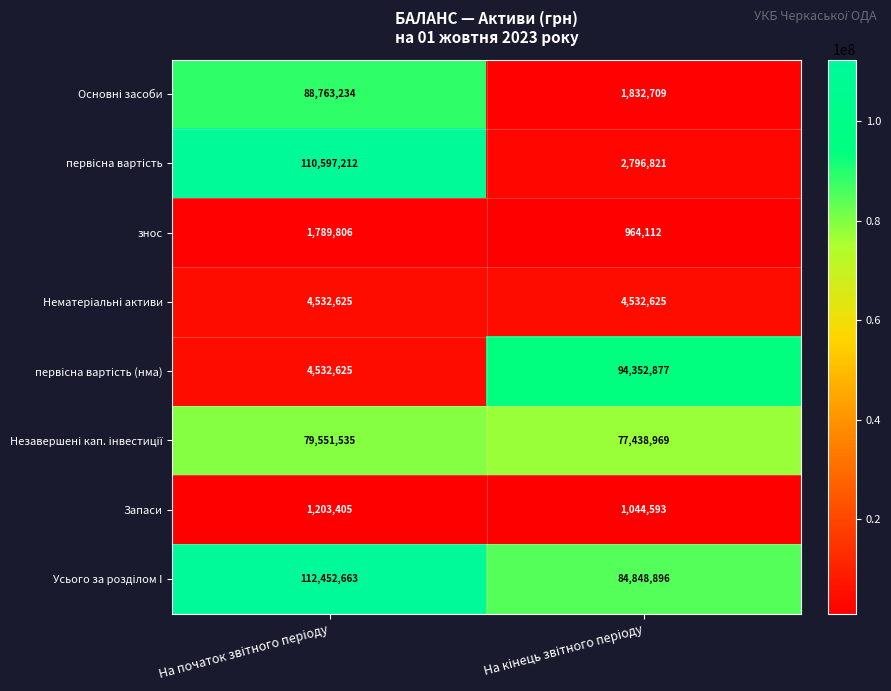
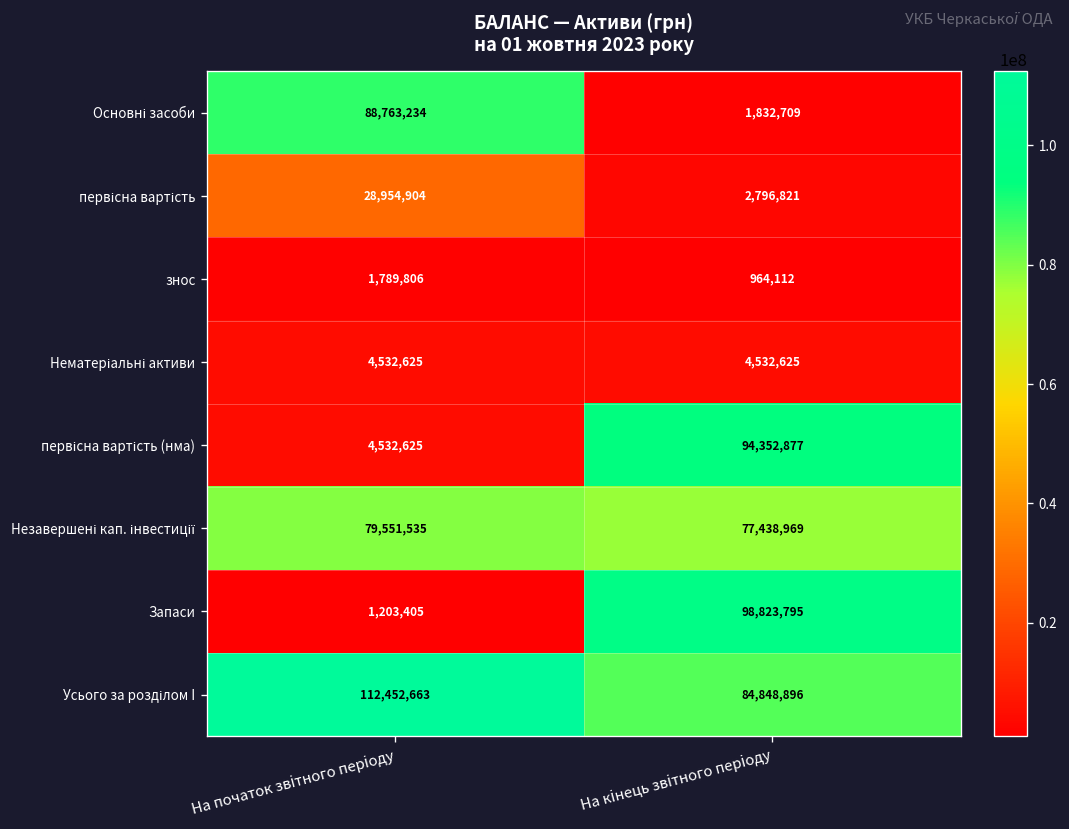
  {
    "Основні засоби": {
      "На початок звітного періоду": "88,763,234",
      "На кінець звітного періоду": "1,832,709"
    },
    "первісна вартість": {
-     "На початок звітного періоду": "110,597,212",
+     "На початок звітного періоду": "28,954,904",
      "На кінець звітного періоду": "2,796,821"
    },
    "знос": {
      "На початок звітного періоду": "1,789,806",
      "На кінець звітного періоду": "964,112"
    },
    "Нематеріальні активи": {
      "На початок звітного періоду": "4,532,625",
      "На кінець звітного періоду": "4,532,625"
    },
    "первісна вартість (нма)": {
      "На початок звітного періоду": "4,532,625",
      "На кінець звітного періоду": "94,352,877"
    },
    "Незавершені кап. інвестиції": {
      "На початок звітного періоду": "79,551,535",
      "На кінець звітного періоду": "77,438,969"
    },
    "Запаси": {
      "На початок звітного періоду": "1,203,405",
-     "На кінець звітного періоду": "1,044,593"
+     "На кінець звітного періоду": "98,823,795"
    },
    "Усього за розділом I": {
      "На початок звітного періоду": "112,452,663",
      "На кінець звітного періоду": "84,848,896"
    }
  }
